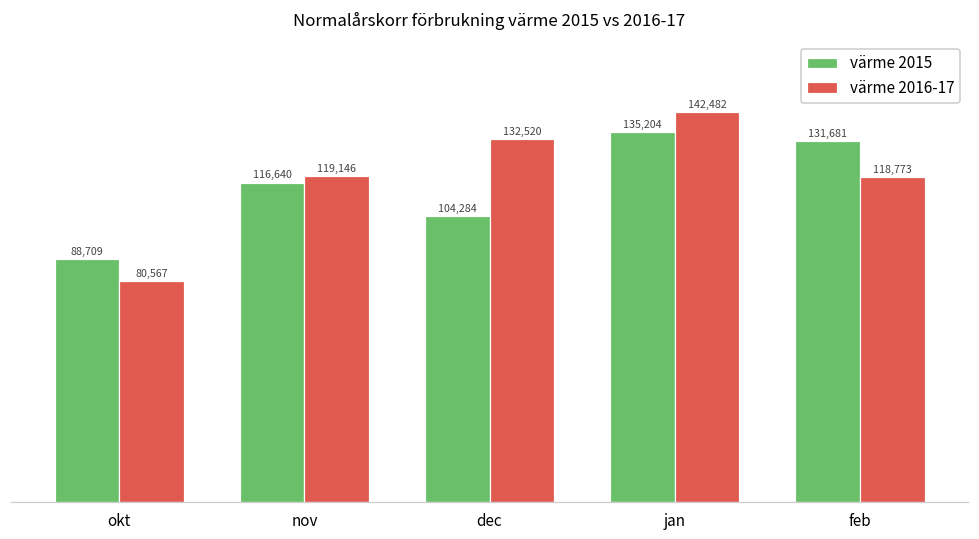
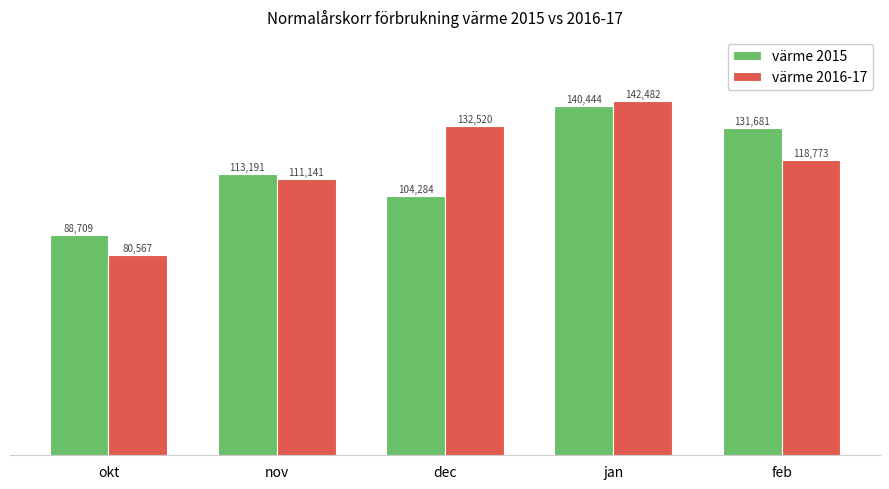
  {
    "värme 2015": {
      "okt": "88,709",
-     "nov": "116,640",
+     "nov": "113,191",
      "dec": "104,284",
-     "jan": "135,204",
+     "jan": "140,444",
      "feb": "131,681"
    },
    "värme 2016-17": {
      "okt": "80,567",
-     "nov": "119,146",
+     "nov": "111,141",
      "dec": "132,520",
      "jan": "142,482",
      "feb": "118,773"
    }
  }
